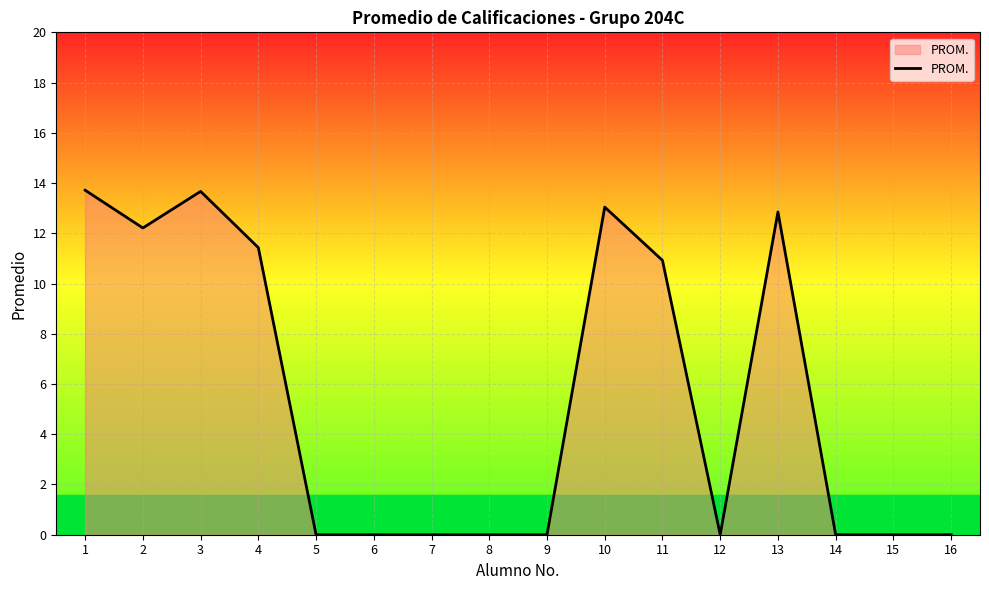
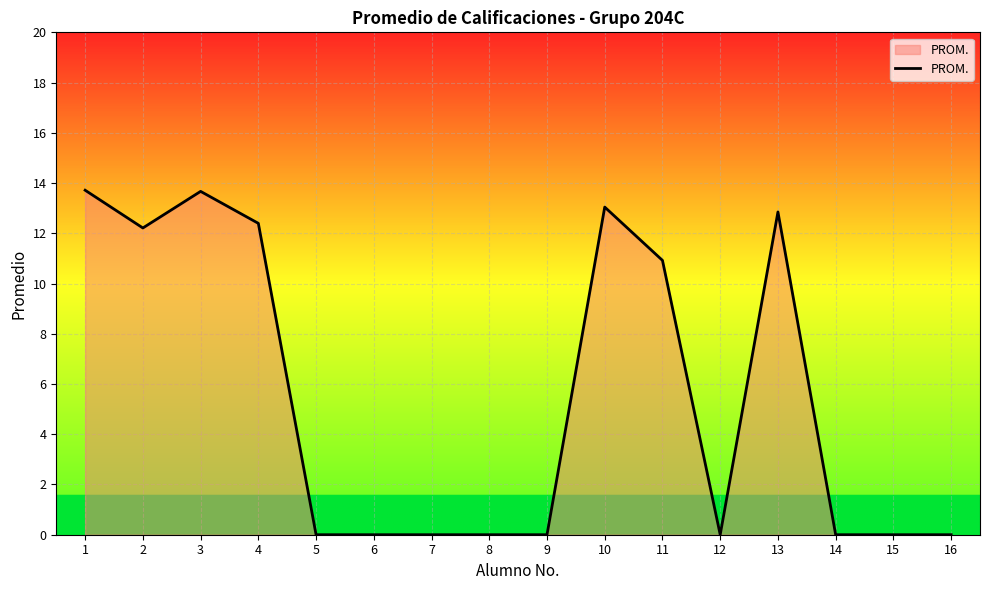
  {
    "1": 13.7,
    "2": 12.2,
    "3": 13.7,
-   "4": 11.4,
+   "4": 12.4,
    "5": 0.0,
    "6": 0.0,
    "7": 0.0,
    "8": 0.0,
    "9": 0.0,
    "10": 13.0,
    "11": 10.9,
    "12": 0.0,
    "13": 12.8,
    "14": 0.0,
    "15": 0.0,
    "16": 0.0
  }
